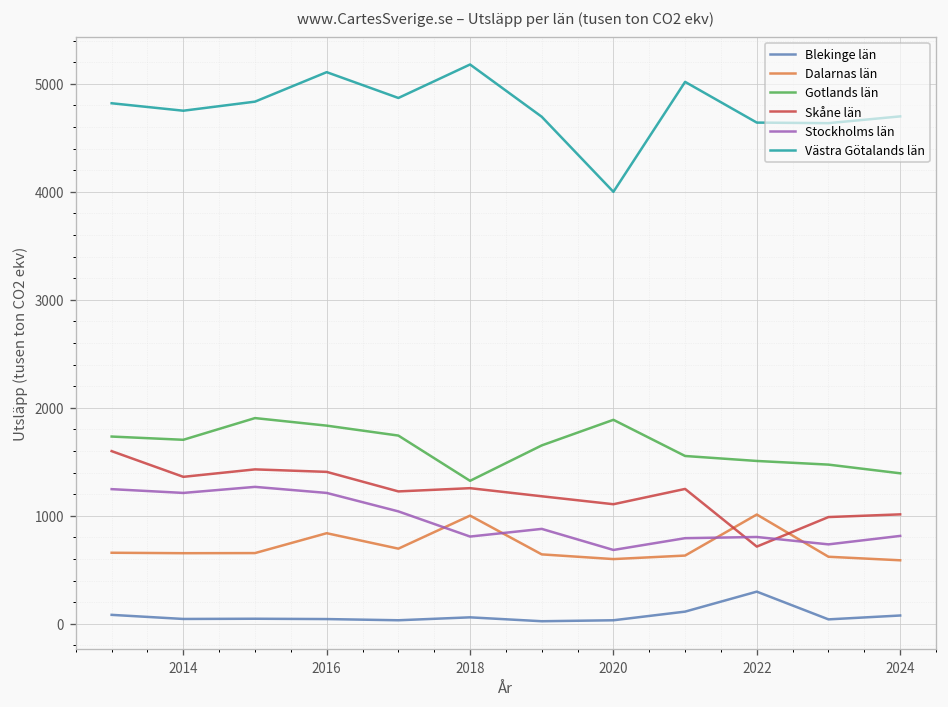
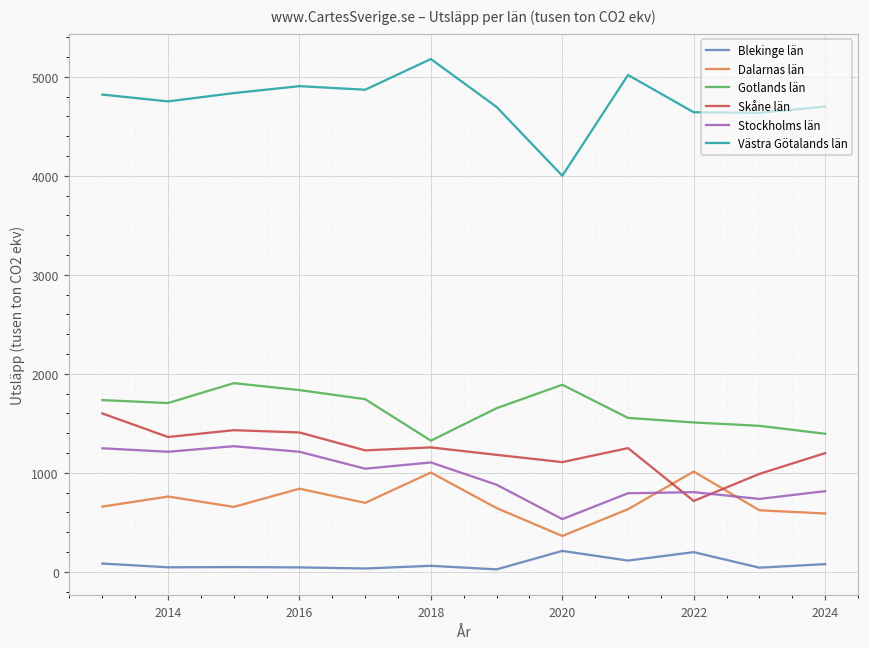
  {
    "Blekinge län": {
      "2014": 0,
      "2016": 0,
      "2018": 100,
-     "2020": 0,
-     "2022": 300,
+     "2020": 200,
+     "2022": 200,
      "2024": 100
    },
    "Dalarnas län": {
-     "2014": 700,
+     "2014": 800,
      "2016": 800,
      "2018": 1000,
-     "2020": 600,
+     "2020": 400,
      "2022": 1000,
      "2024": 600
    },
    "Gotlands län": {
      "2014": 1700,
      "2016": 1800,
      "2018": 1300,
      "2020": 1900,
      "2022": 1500,
      "2024": 1400
    },
    "Skåne län": {
      "2014": 1400,
      "2016": 1400,
      "2018": 1300,
      "2020": 1100,
      "2022": 700,
-     "2024": 1000
+     "2024": 1200
    },
    "Stockholms län": {
      "2014": 1200,
      "2016": 1200,
-     "2018": 800,
-     "2020": 700,
+     "2018": 1100,
+     "2020": 500,
      "2022": 800,
      "2024": 800
    },
    "Västra Götalands län": {
      "2014": 4800,
-     "2016": 5100,
+     "2016": 4900,
      "2018": 5200,
      "2020": 4000,
      "2022": 4600
    }
  }
